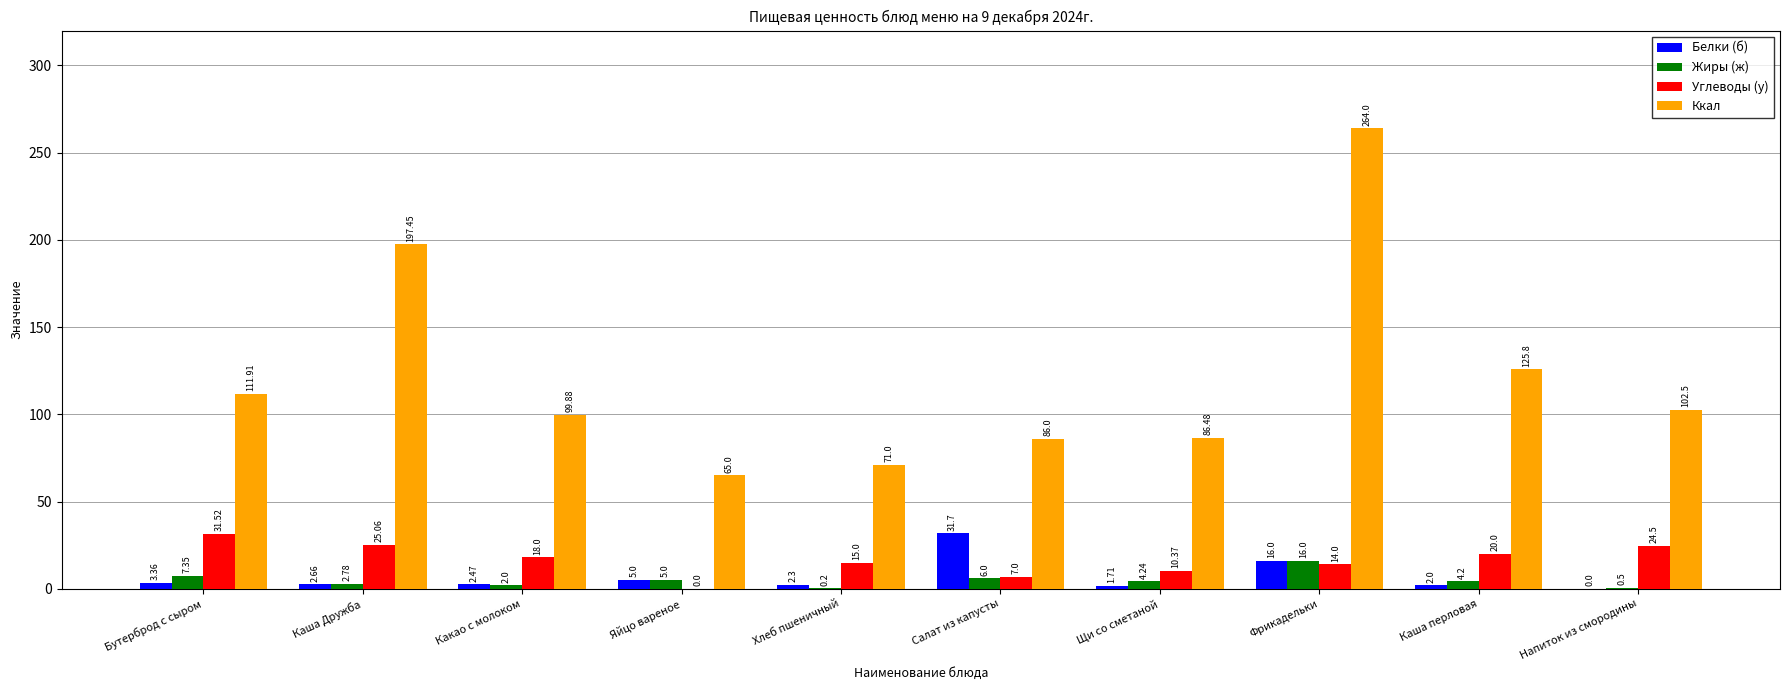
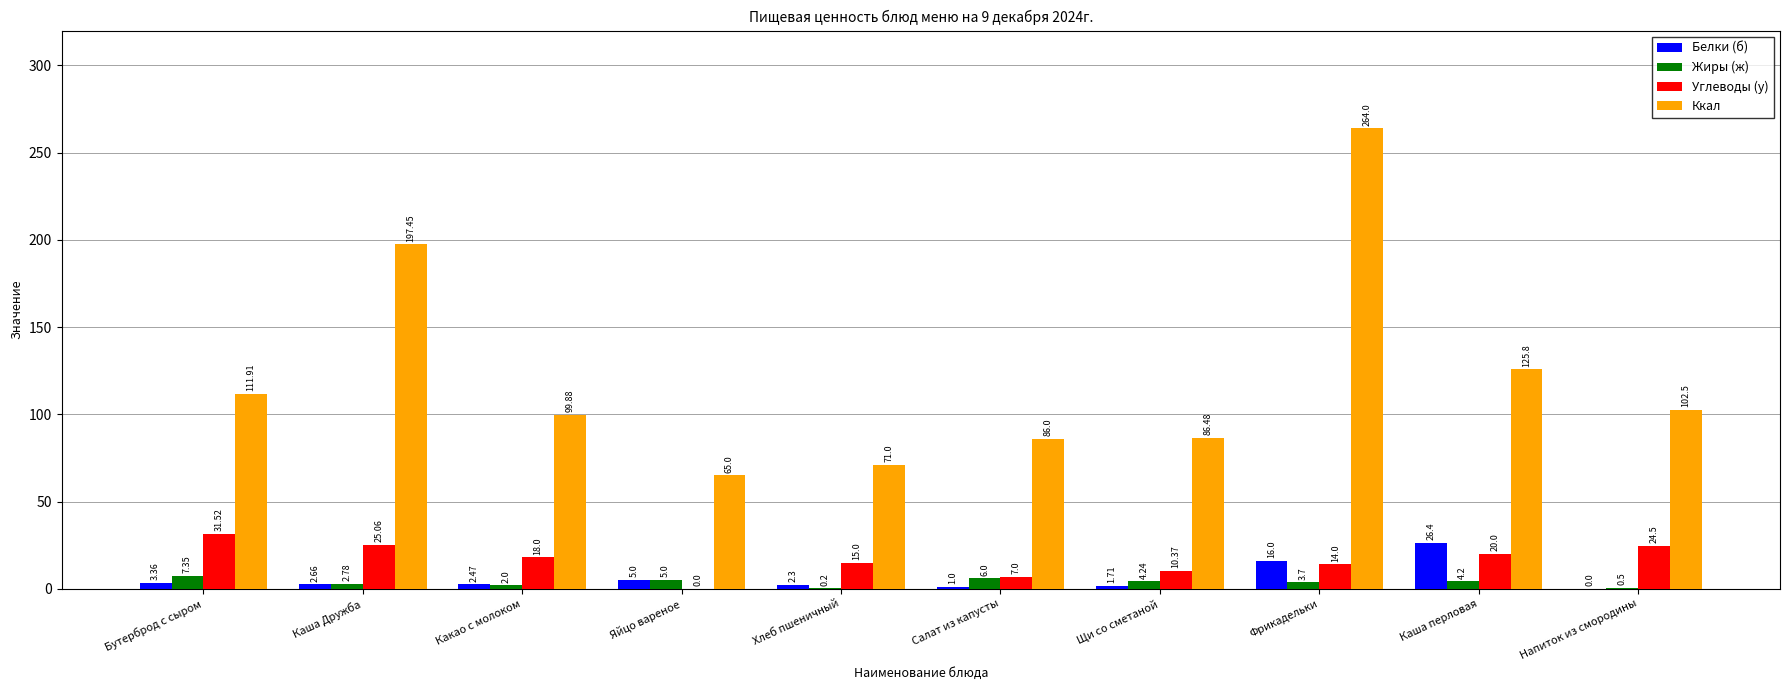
  {
    "Белки (б)": {
      "Бутерброд с сыром": 3.36,
      "Каша Дружба": 2.66,
      "Какао с молоком": 2.47,
      "Яйцо вареное": 5.0,
      "Хлеб пшеничный": 2.3,
-     "Салат из капусты": 31.7,
+     "Салат из капусты": 1.0,
      "Щи со сметаной": 1.71,
      "Фрикадельки": 16.0,
-     "Каша перловая": 2.0,
+     "Каша перловая": 26.4,
      "Напиток из смородины": 0.0
    },
    "Жиры (ж)": {
      "Бутерброд с сыром": 7.35,
      "Каша Дружба": 2.78,
      "Какао с молоком": 2.0,
      "Яйцо вареное": 5.0,
      "Хлеб пшеничный": 0.2,
      "Салат из капусты": 6.0,
      "Щи со сметаной": 4.24,
-     "Фрикадельки": 16.0,
+     "Фрикадельки": 3.7,
      "Каша перловая": 4.2,
      "Напиток из смородины": 0.5
    },
    "Углеводы (у)": {
      "Бутерброд с сыром": 31.52,
      "Каша Дружба": 25.06,
      "Какао с молоком": 18.0,
      "Яйцо вареное": 0.0,
      "Хлеб пшеничный": 15.0,
      "Салат из капусты": 7.0,
      "Щи со сметаной": 10.37,
      "Фрикадельки": 14.0,
      "Каша перловая": 20.0,
      "Напиток из смородины": 24.5
    },
    "Ккал": {
      "Бутерброд с сыром": 111.91,
      "Каша Дружба": 197.45,
      "Какао с молоком": 99.88,
      "Яйцо вареное": 65.0,
      "Хлеб пшеничный": 71.0,
      "Салат из капусты": 86.0,
      "Щи со сметаной": 86.48,
      "Фрикадельки": 264.0,
      "Каша перловая": 125.8,
      "Напиток из смородины": 102.5
    }
  }
